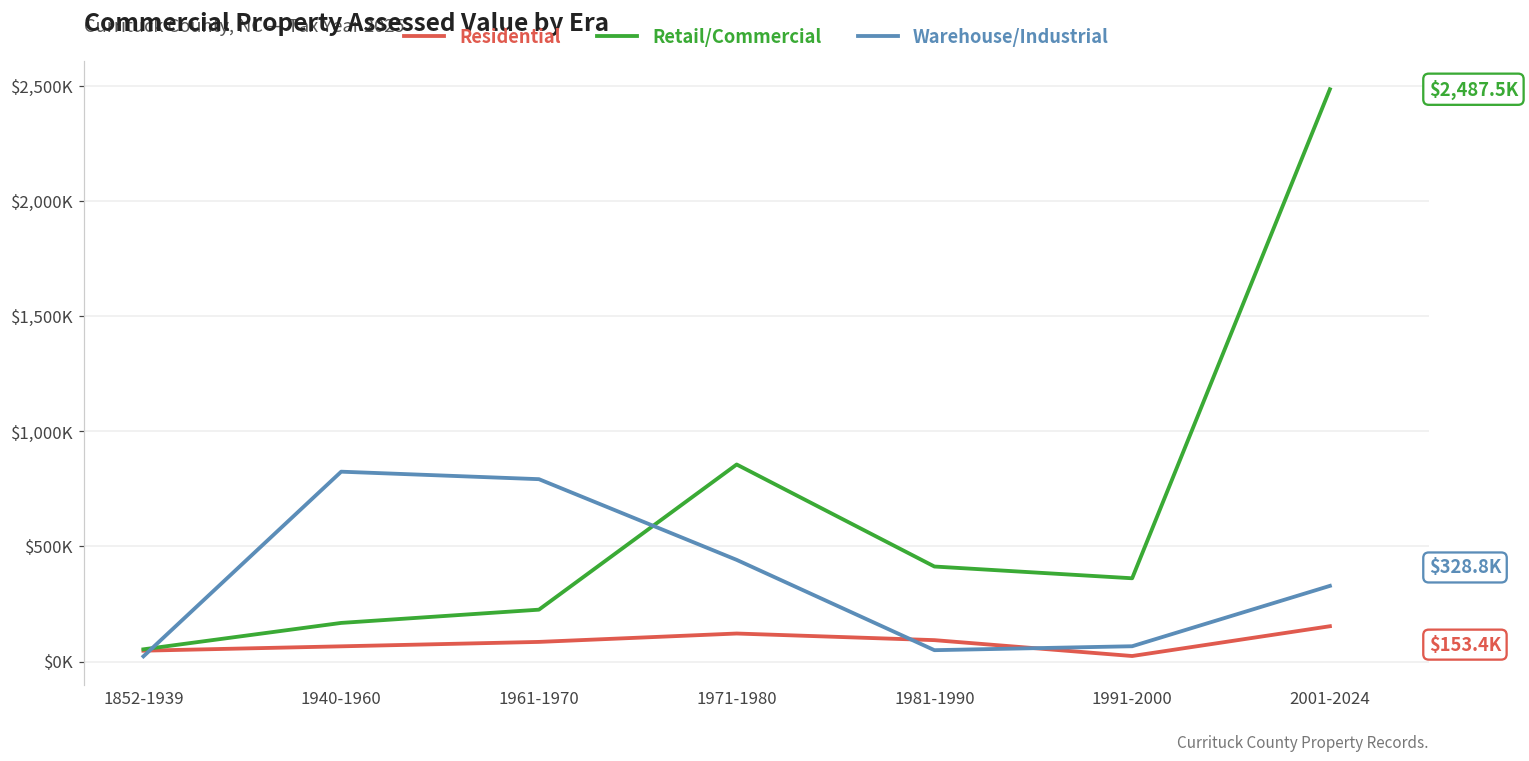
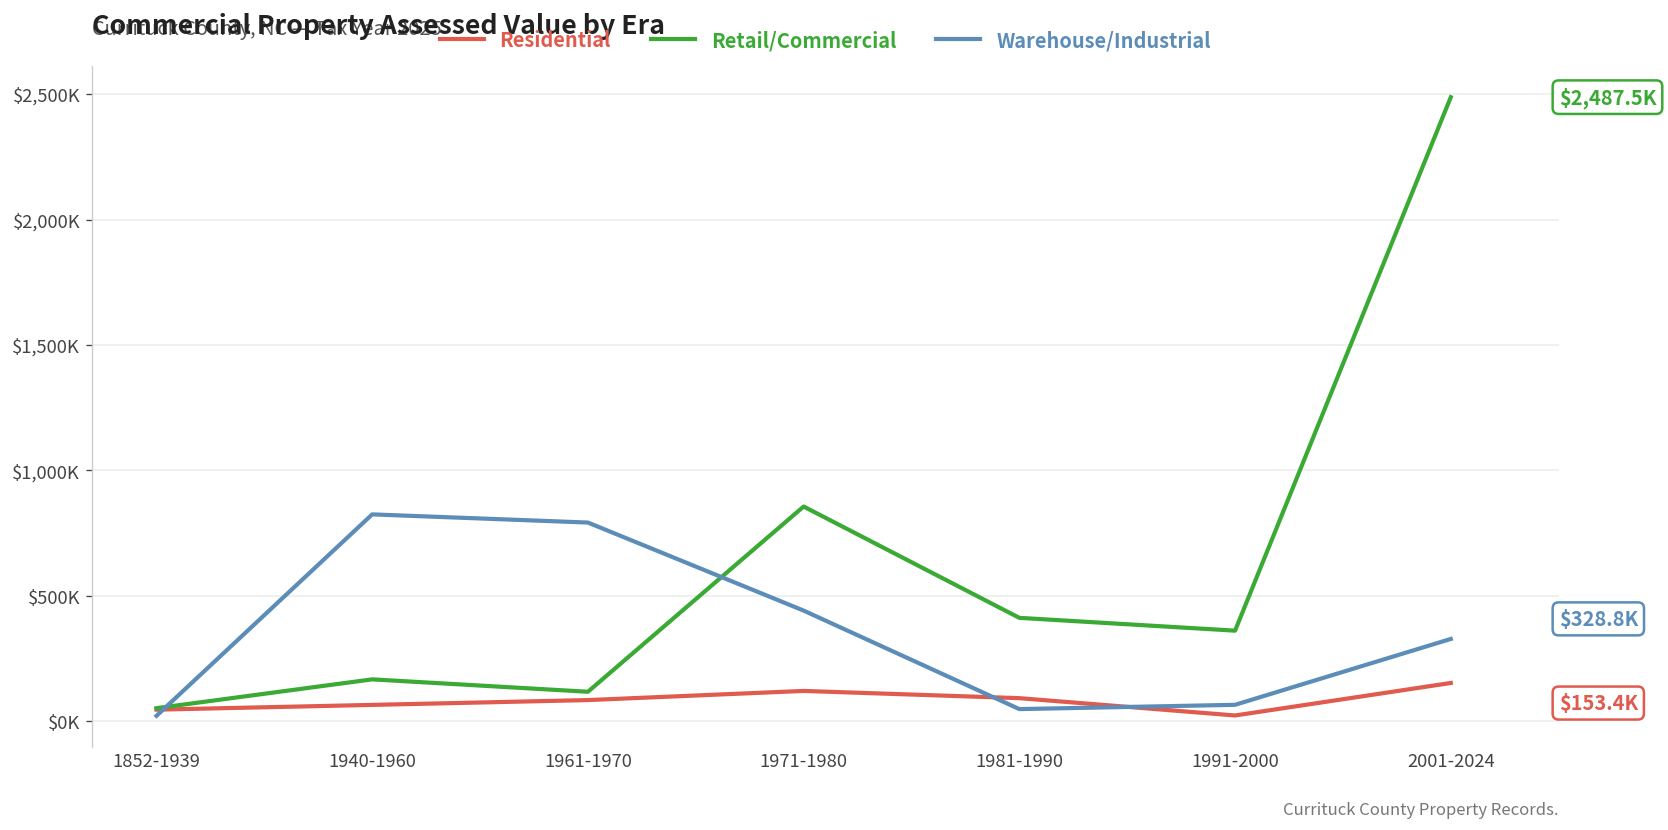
  {
    "Residential": {
      "1940-1960": "$70,000",
      "1961-1970": "$90,000",
      "1971-1980": "$120,000",
      "1981-1990": "$90,000",
      "1991-2000": "$20,000",
      "2001-2024": "$150,000"
    },
    "Retail/Commercial": {
      "1940-1960": "$170,000",
-     "1961-1970": "$230,000",
+     "1961-1970": "$120,000",
      "1971-1980": "$860,000",
      "1981-1990": "$410,000",
      "1991-2000": "$360,000",
      "2001-2024": "$2,490,000"
    },
    "Warehouse/Industrial": {
      "1852-1939": "$20,000",
      "1940-1960": "$830,000",
      "1961-1970": "$790,000",
      "1971-1980": "$440,000",
      "1981-1990": "$50,000",
      "1991-2000": "$70,000",
      "2001-2024": "$330,000"
    }
  }
